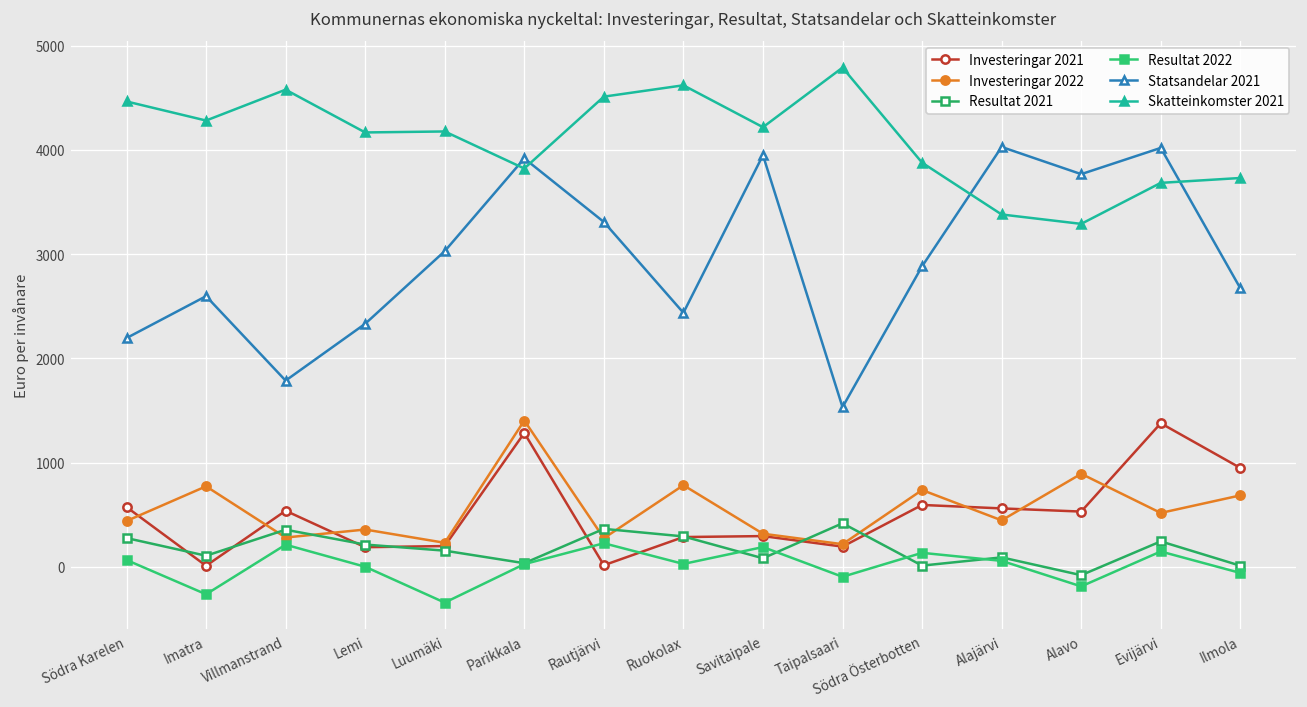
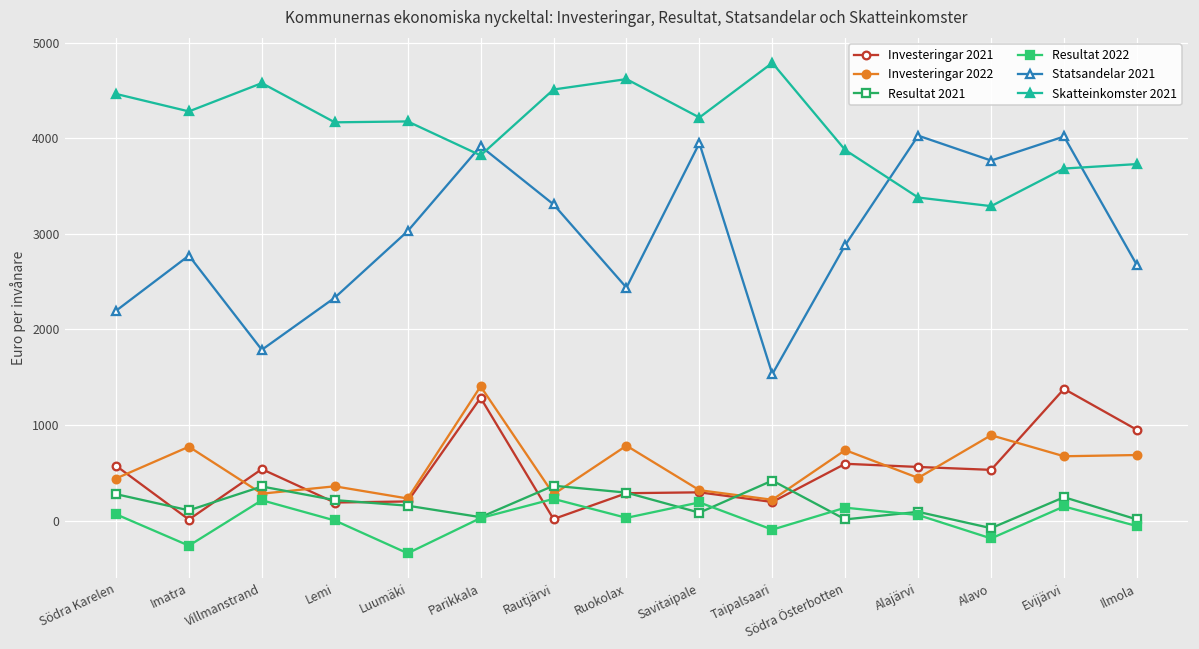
  {
    "Investeringar 2021": {
      "Södra Karelen": 600,
      "Imatra": 0,
      "Villmanstrand": 500,
      "Luumäki": 200,
      "Parikkala": 1300,
      "Rautjärvi": 0,
      "Södra Österbotten": 600,
      "Alajärvi": 600,
      "Alavo": 500,
      "Evijärvi": 1400,
      "Ilmola": 900
    },
    "Investeringar 2022": {
      "Södra Karelen": 400,
      "Imatra": 800,
      "Villmanstrand": 300,
      "Lemi": 400,
      "Luumäki": 200,
      "Parikkala": 1400,
      "Rautjärvi": 300,
      "Ruokolax": 800,
      "Södra Österbotten": 700,
      "Alajärvi": 400,
      "Alavo": 900,
-     "Evijärvi": 500,
+     "Evijärvi": 700,
      "Ilmola": 700
    },
    "Statsandelar 2021": {
      "Södra Karelen": 2200,
-     "Imatra": 2600,
+     "Imatra": 2800,
      "Villmanstrand": 1800,
      "Lemi": 2300,
      "Luumäki": 3000,
      "Parikkala": 3900,
      "Rautjärvi": 3300,
      "Ruokolax": 2400,
      "Savitaipale": 3900,
      "Taipalsaari": 1500,
      "Södra Österbotten": 2900,
      "Alajärvi": 4000,
      "Alavo": 3800,
      "Evijärvi": 4000,
      "Ilmola": 2700
    }
  }
